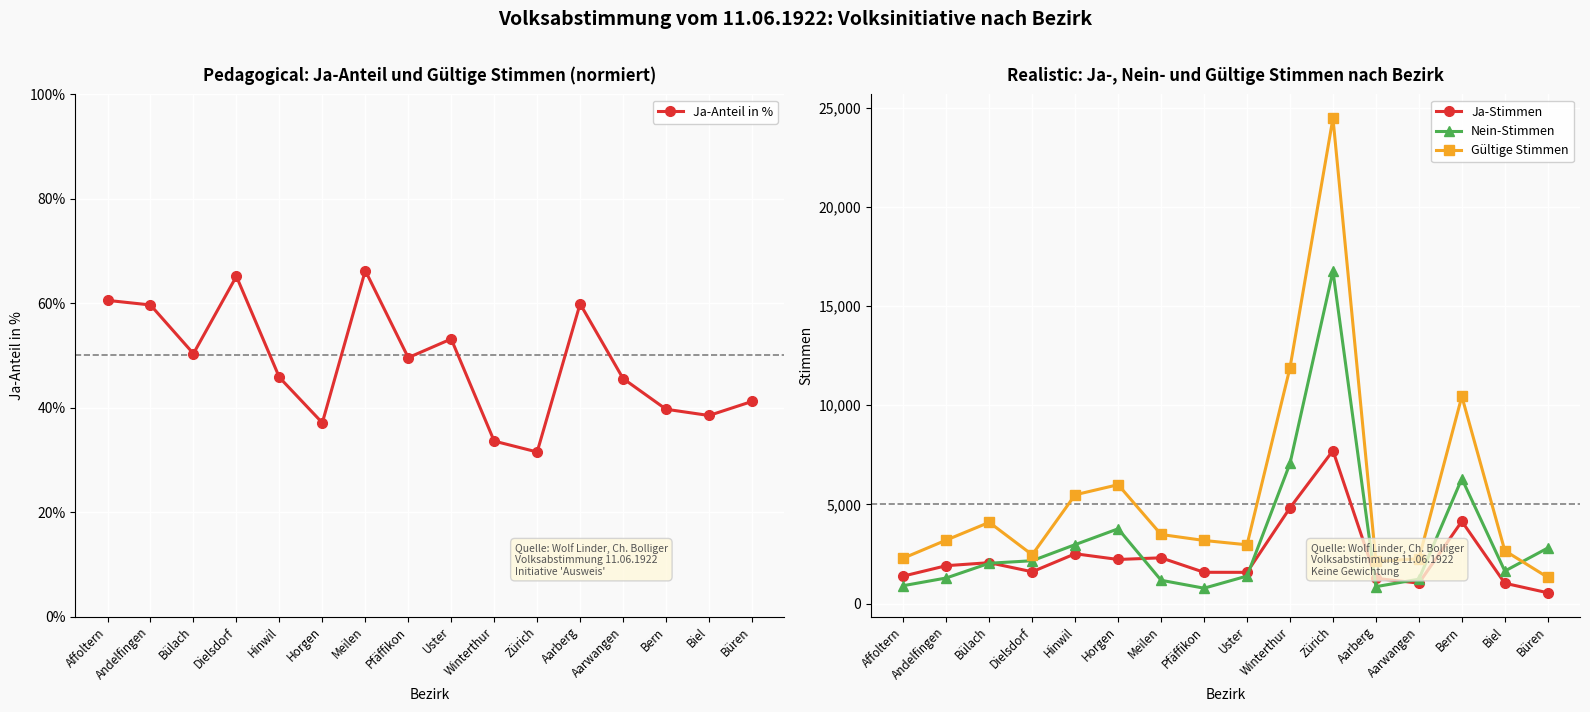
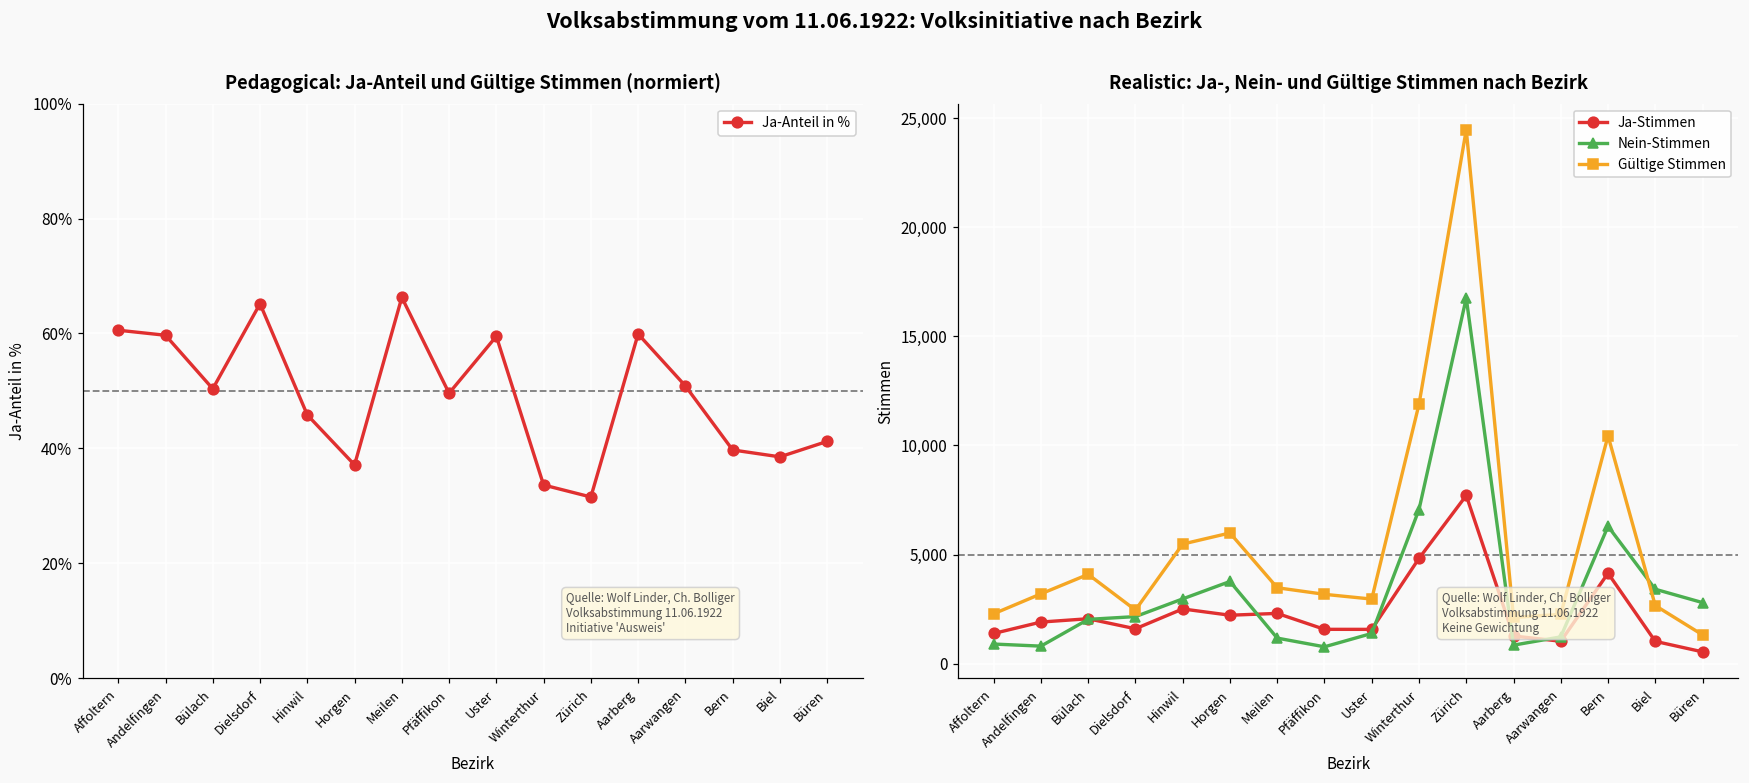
  {
    "Pedagogical: Ja-Anteil und Gültige Stimmen (normiert)": {
      "Affoltern": "61%",
      "Andelfingen": "60%",
      "Bülach": "50%",
      "Dielsdorf": "65%",
      "Hinwil": "46%",
      "Horgen": "37%",
      "Meilen": "66%",
      "Pfäffikon": "50%",
-     "Uster": "53%",
+     "Uster": "59%",
      "Winterthur": "34%",
      "Zürich": "32%",
      "Aarberg": "60%",
-     "Aarwangen": "46%",
+     "Aarwangen": "51%",
      "Bern": "40%",
      "Biel": "39%",
      "Büren": "41%"
    },
    "Realistic: Ja-, Nein- und Gültige Stimmen nach Bezirk": {
      "Ja-Stimmen": {
        "Affoltern": "1,400",
        "Andelfingen": "1,900",
        "Dielsdorf": "1,600",
        "Hinwil": "2,500",
        "Horgen": "2,200",
        "Meilen": "2,300",
        "Pfäffikon": "1,600",
        "Uster": "1,600",
        "Winterthur": "4,800",
        "Zürich": "7,700",
        "Aarwangen": "1,000",
        "Bern": "4,100",
        "Biel": "1,000",
        "Büren": "500"
      },
      "Nein-Stimmen": {
        "Affoltern": "900",
-       "Andelfingen": "1,300",
+       "Andelfingen": "800",
        "Dielsdorf": "2,200",
        "Hinwil": "3,000",
        "Horgen": "3,800",
        "Meilen": "1,200",
        "Pfäffikon": "800",
        "Uster": "1,400",
        "Winterthur": "7,100",
        "Zürich": "16,800",
        "Aarberg": "900",
        "Bern": "6,300",
-       "Biel": "1,600",
+       "Biel": "3,400",
        "Büren": "2,800"
      },
      "Gültige Stimmen": {
        "Affoltern": "2,300",
        "Andelfingen": "3,200",
        "Bülach": "4,100",
        "Dielsdorf": "2,500",
        "Hinwil": "5,500",
        "Horgen": "6,000",
        "Meilen": "3,500",
        "Pfäffikon": "3,200",
        "Uster": "3,000",
        "Winterthur": "11,900",
        "Zürich": "24,500",
        "Bern": "10,400",
        "Biel": "2,700",
        "Büren": "1,300"
      }
    }
  }
